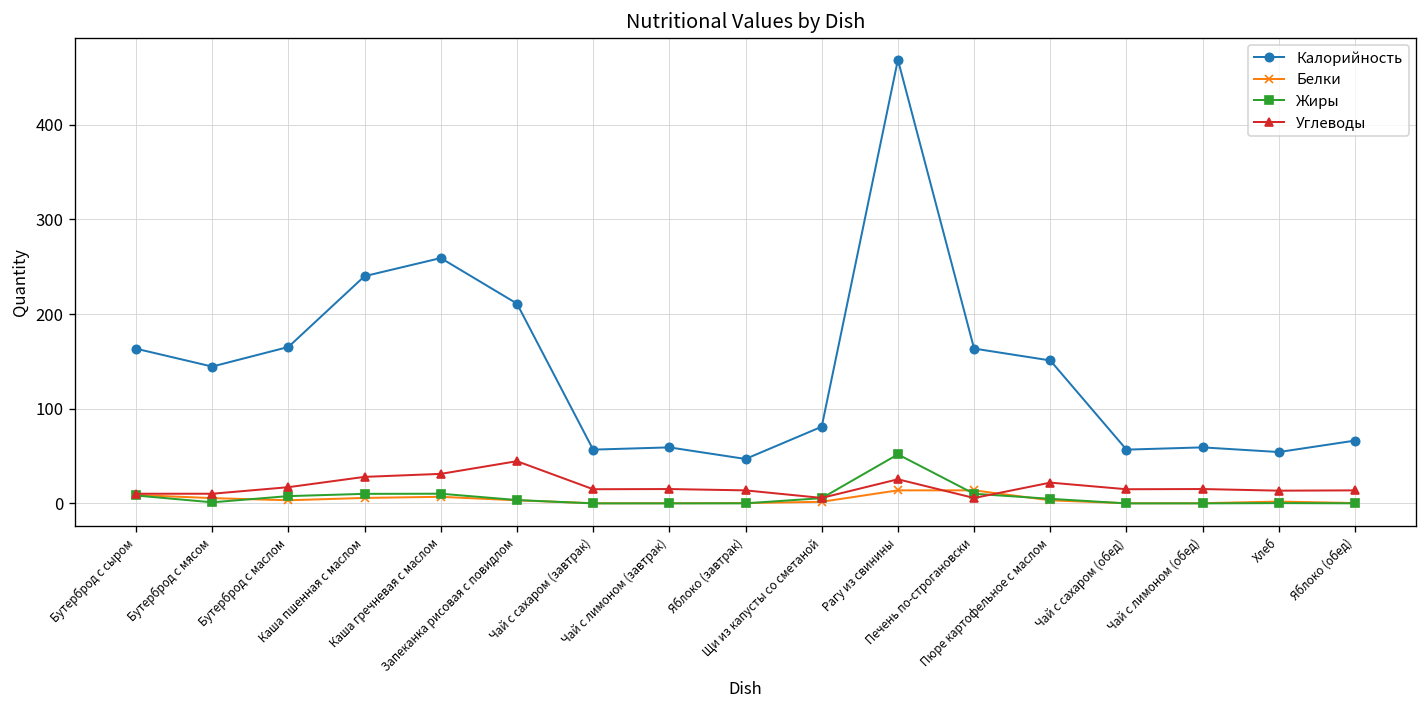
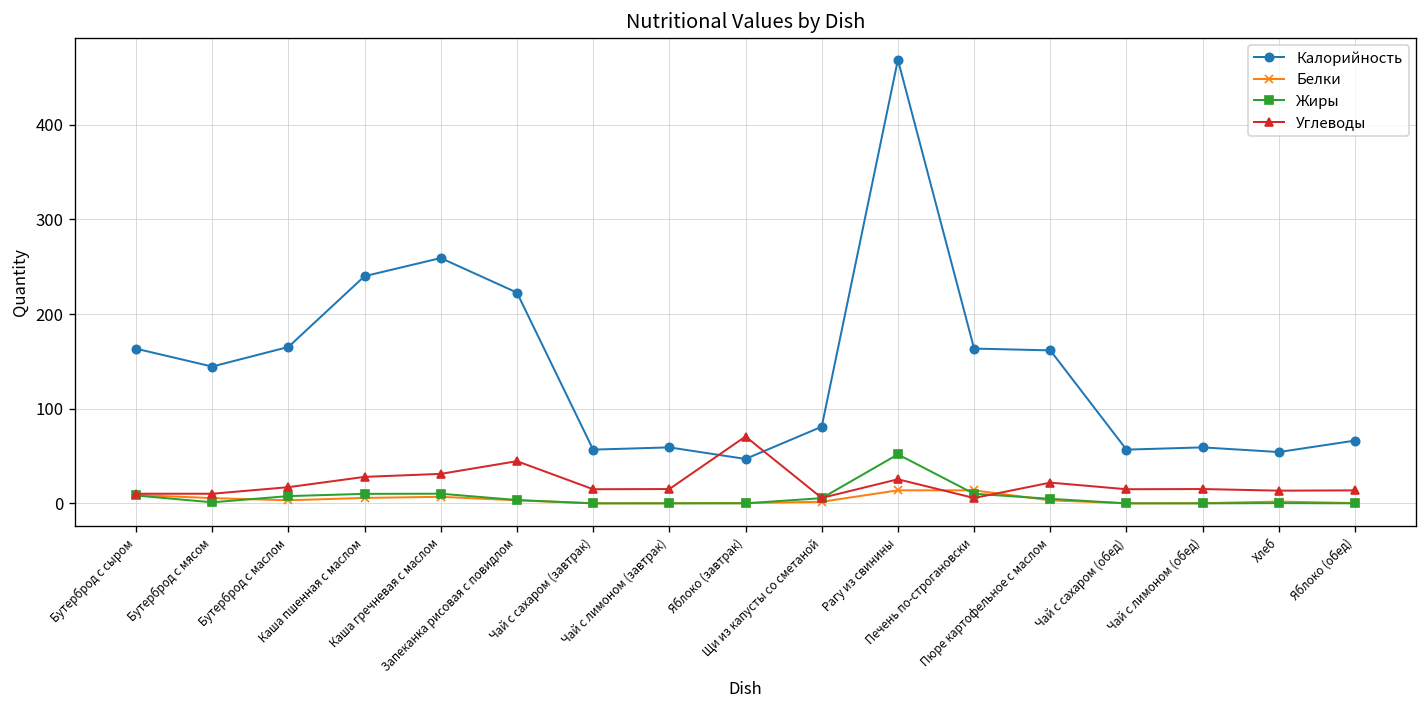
  {
    "Калорийность": {
      "Бутерброд с сыром": 160,
      "Бутерброд с мясом": 140,
      "Бутерброд с маслом": 170,
      "Каша пшенная с маслом": 240,
      "Каша гречневая с маслом": 260,
-     "Запеканка рисовая с повидлом": 210,
+     "Запеканка рисовая с повидлом": 220,
      "Чай с сахаром (завтрак)": 60,
      "Чай с лимоном (завтрак)": 60,
      "Яблоко (завтрак)": 50,
      "Щи из капусты со сметаной": 80,
      "Рагу из свинины": 470,
      "Печень по-строгановски": 160,
-     "Пюре картофельное с маслом": 150,
+     "Пюре картофельное с маслом": 160,
      "Чай с сахаром (обед)": 60,
      "Чай с лимоном (обед)": 60,
      "Хлеб": 50,
      "Яблоко (обед)": 70
    },
    "Белки": {
      "Бутерброд с мясом": 10,
      "Бутерброд с маслом": 0,
      "Каша пшенная с маслом": 10,
      "Каша гречневая с маслом": 10,
      "Щи из капусты со сметаной": 0,
      "Рагу из свинины": 10,
      "Печень по-строгановски": 10
    },
    "Жиры": {
      "Бутерброд с мясом": 0,
      "Бутерброд с маслом": 10,
      "Каша пшенная с маслом": 10,
      "Каша гречневая с маслом": 10,
      "Рагу из свинины": 50,
      "Печень по-строгановски": 10
    },
    "Углеводы": {
      "Бутерброд с мясом": 10,
      "Бутерброд с маслом": 20,
      "Каша пшенная с маслом": 30,
      "Каша гречневая с маслом": 30,
      "Запеканка рисовая с повидлом": 40,
      "Чай с сахаром (завтрак)": 20,
      "Чай с лимоном (завтрак)": 20,
-     "Яблоко (завтрак)": 10,
+     "Яблоко (завтрак)": 70,
      "Рагу из свинины": 30,
      "Печень по-строгановски": 10,
      "Пюре картофельное с маслом": 20,
      "Чай с сахаром (обед)": 20,
      "Чай с лимоном (обед)": 20,
      "Хлеб": 10,
      "Яблоко (обед)": 10
    }
  }
